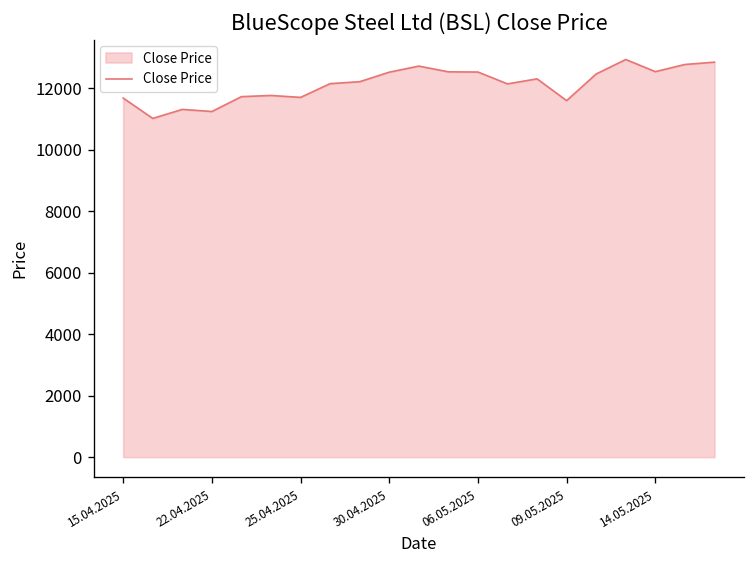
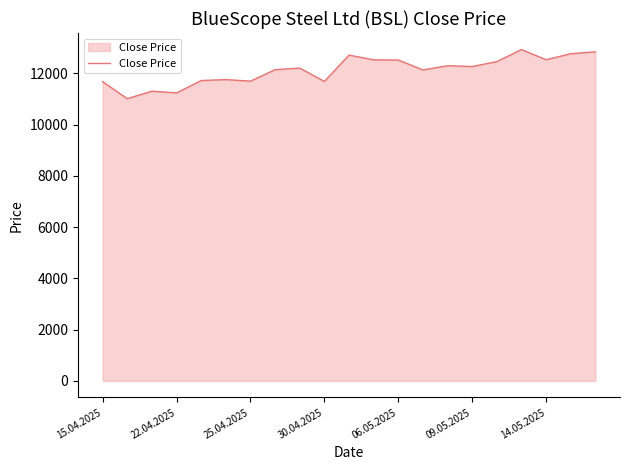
  {
    "15.04.2025": 11700,
    "22.04.2025": 11200,
    "25.04.2025": 11700,
-   "30.04.2025": 12500,
+   "30.04.2025": 11700,
    "06.05.2025": 12500,
-   "09.05.2025": 11600,
+   "09.05.2025": 12300,
    "14.05.2025": 12500
  }
